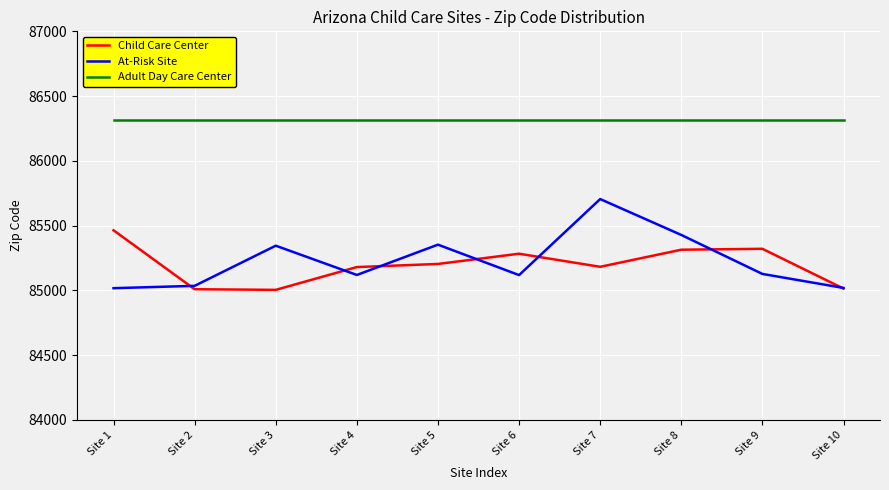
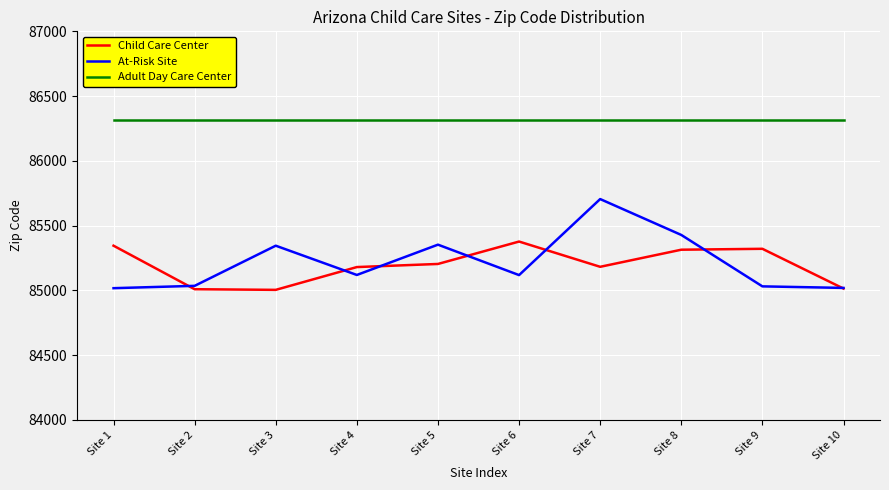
  {
    "Child Care Center": {
-     "Site 1": 85460,
+     "Site 1": 85350,
      "Site 2": 85010,
      "Site 3": 85000,
      "Site 4": 85180,
      "Site 5": 85200,
-     "Site 6": 85280,
+     "Site 6": 85380,
      "Site 7": 85180,
      "Site 8": 85310,
      "Site 9": 85320
    },
    "At-Risk Site": {
      "Site 1": 85020,
      "Site 2": 85040,
      "Site 3": 85350,
      "Site 4": 85120,
      "Site 5": 85350,
      "Site 6": 85120,
      "Site 7": 85710,
      "Site 8": 85430,
-     "Site 9": 85130
+     "Site 9": 85030
    },
    "Adult Day Care Center": {
      "Site 1": 86310,
      "Site 2": 86310,
      "Site 3": 86310,
      "Site 4": 86310,
      "Site 5": 86310,
      "Site 6": 86310,
      "Site 7": 86310,
      "Site 8": 86310,
      "Site 9": 86310,
      "Site 10": 86310
    }
  }
